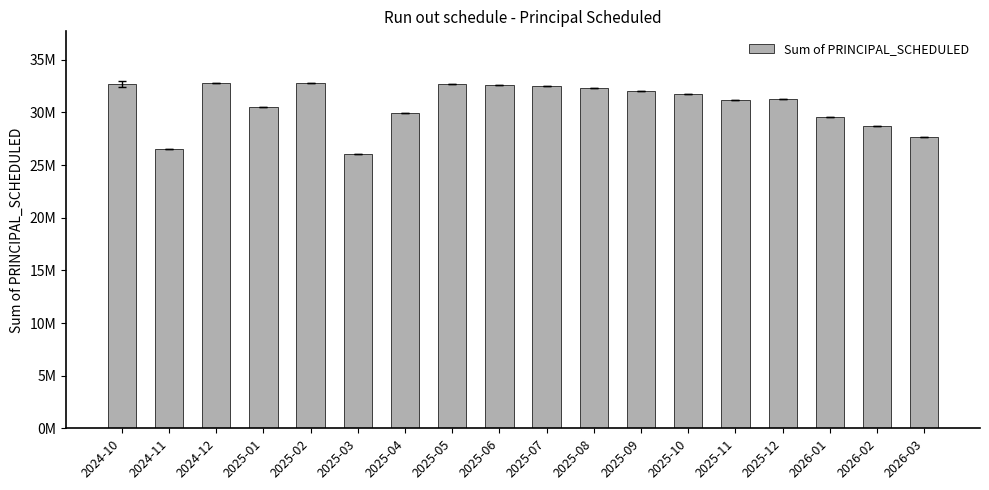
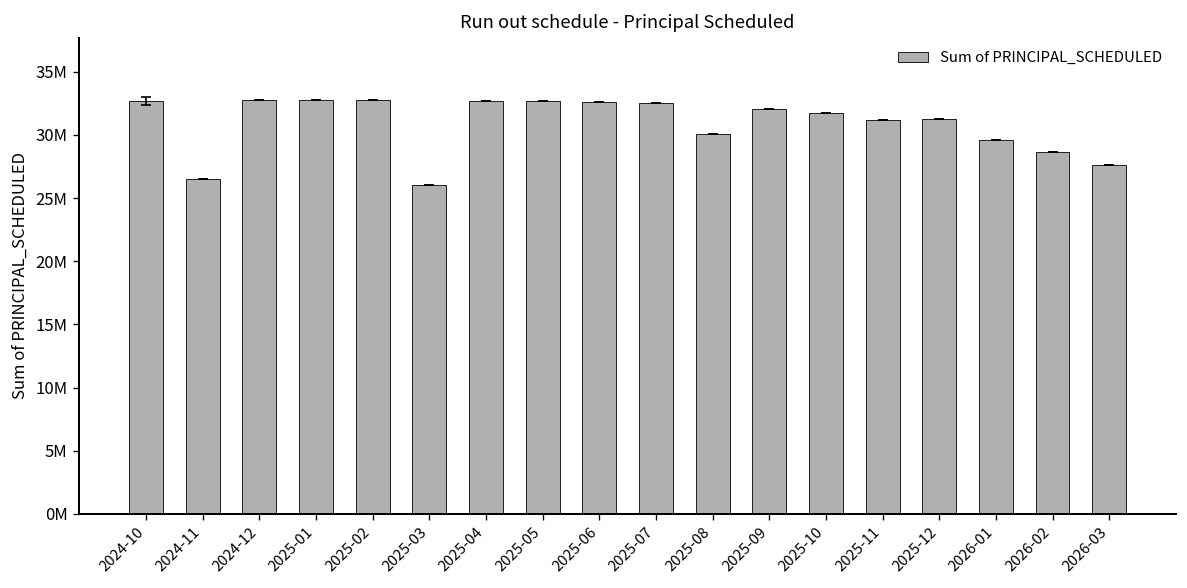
  {
    "Sum of PRINCIPAL_SCHEDULED": {
      "2024-10": 32700000,
      "2024-11": 26500000,
      "2024-12": 32800000,
-     "2025-01": 30500000,
+     "2025-01": 32800000,
      "2025-02": 32800000,
      "2025-03": 26100000,
-     "2025-04": 29900000,
+     "2025-04": 32700000,
      "2025-05": 32700000,
      "2025-06": 32600000,
      "2025-07": 32500000,
-     "2025-08": 32300000,
+     "2025-08": 30100000,
      "2025-09": 32000000,
      "2025-10": 31700000,
      "2025-11": 31200000,
      "2025-12": 31300000,
      "2026-01": 29600000,
      "2026-02": 28700000,
      "2026-03": 27700000
    }
  }
